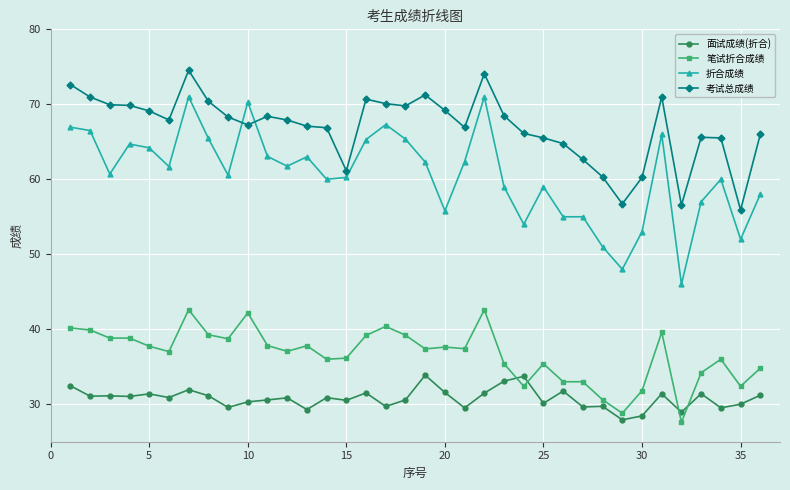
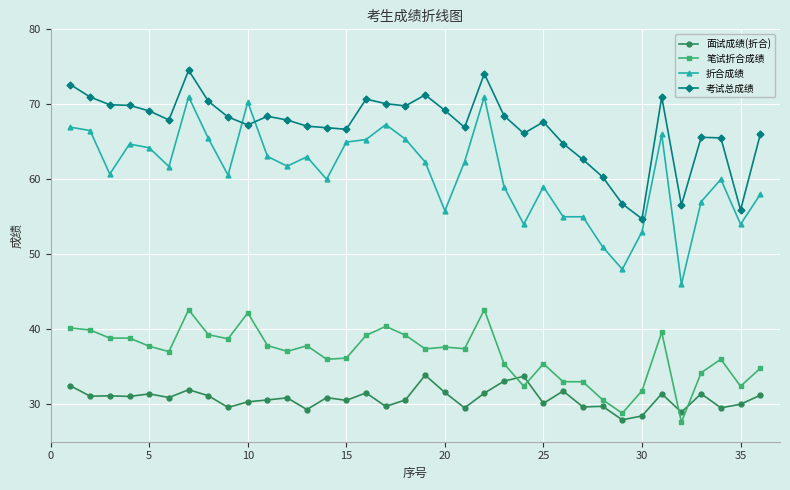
  {
    "折合成绩": {
      "5": 64,
      "10": 70,
-     "15": 60,
+     "15": 65,
      "20": 56,
      "25": 59,
      "30": 53,
-     "35": 52
+     "35": 54
    },
    "考试总成绩": {
      "5": 69,
      "10": 67,
-     "15": 61,
+     "15": 67,
      "20": 69,
-     "25": 66,
-     "30": 60,
+     "25": 68,
+     "30": 55,
      "35": 56
    }
  }
